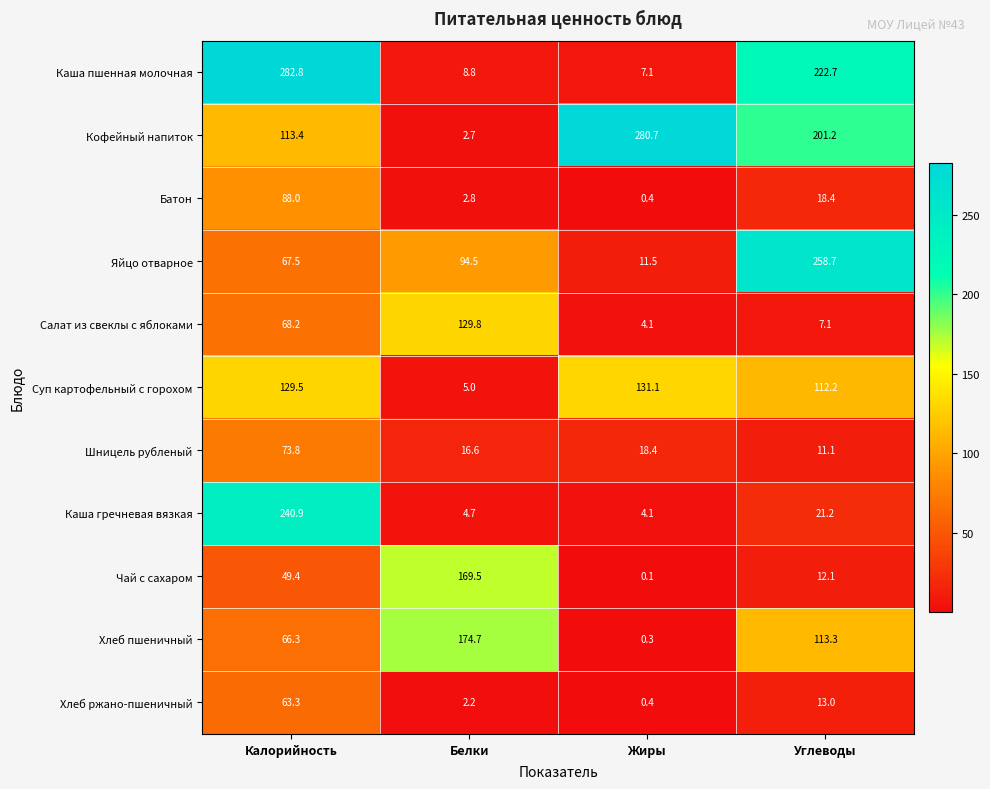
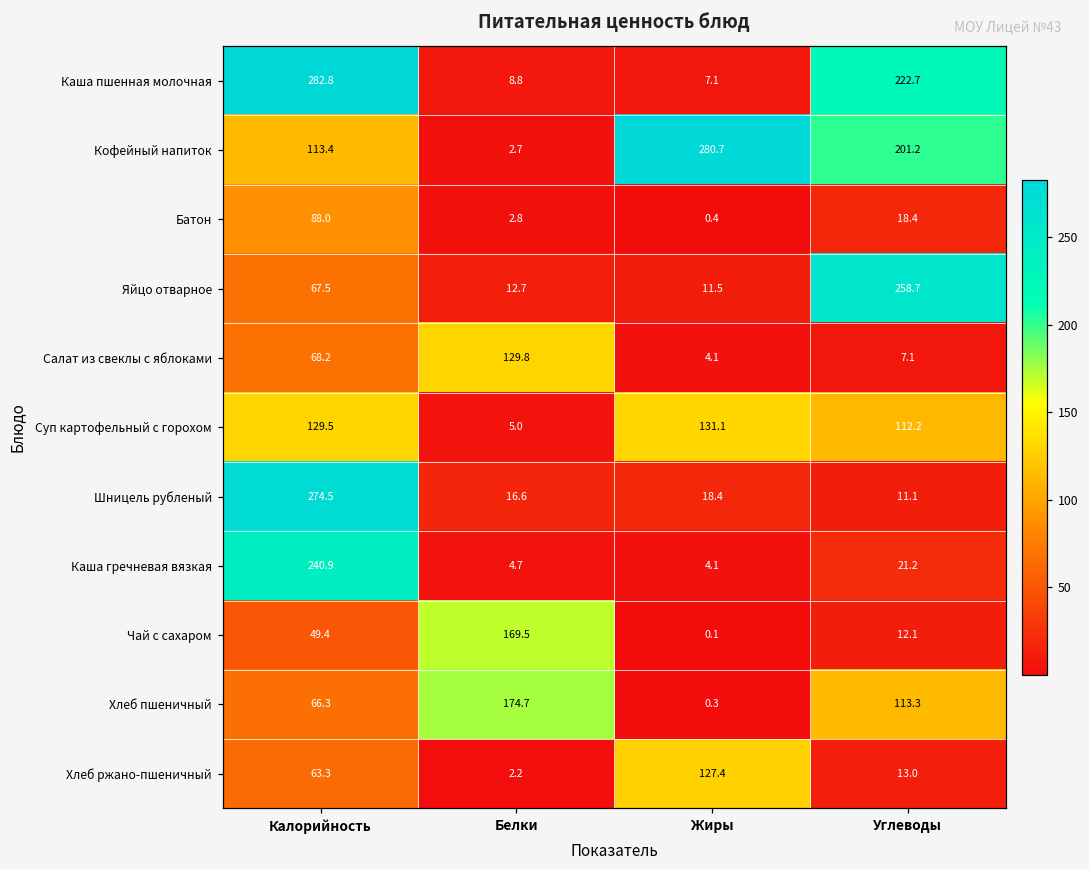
  {
    "Каша пшенная молочная": {
      "Калорийность": 282.8,
      "Белки": 8.8,
      "Жиры": 7.1,
      "Углеводы": 222.7
    },
    "Кофейный напиток": {
      "Калорийность": 113.4,
      "Белки": 2.7,
      "Жиры": 280.7,
      "Углеводы": 201.2
    },
    "Батон": {
      "Калорийность": 88.0,
      "Белки": 2.8,
      "Жиры": 0.4,
      "Углеводы": 18.4
    },
    "Яйцо отварное": {
      "Калорийность": 67.5,
-     "Белки": 94.5,
+     "Белки": 12.7,
      "Жиры": 11.5,
      "Углеводы": 258.7
    },
    "Салат из свеклы с яблоками": {
      "Калорийность": 68.2,
      "Белки": 129.8,
      "Жиры": 4.1,
      "Углеводы": 7.1
    },
    "Суп картофельный с горохом": {
      "Калорийность": 129.5,
      "Белки": 5.0,
      "Жиры": 131.1,
      "Углеводы": 112.2
    },
    "Шницель рубленый": {
-     "Калорийность": 73.8,
+     "Калорийность": 274.5,
      "Белки": 16.6,
      "Жиры": 18.4,
      "Углеводы": 11.1
    },
    "Каша гречневая вязкая": {
      "Калорийность": 240.9,
      "Белки": 4.7,
      "Жиры": 4.1,
      "Углеводы": 21.2
    },
    "Чай с сахаром": {
      "Калорийность": 49.4,
      "Белки": 169.5,
      "Жиры": 0.1,
      "Углеводы": 12.1
    },
    "Хлеб пшеничный": {
      "Калорийность": 66.3,
      "Белки": 174.7,
      "Жиры": 0.3,
      "Углеводы": 113.3
    },
    "Хлеб ржано-пшеничный": {
      "Калорийность": 63.3,
      "Белки": 2.2,
-     "Жиры": 0.4,
+     "Жиры": 127.4,
      "Углеводы": 13.0
    }
  }
